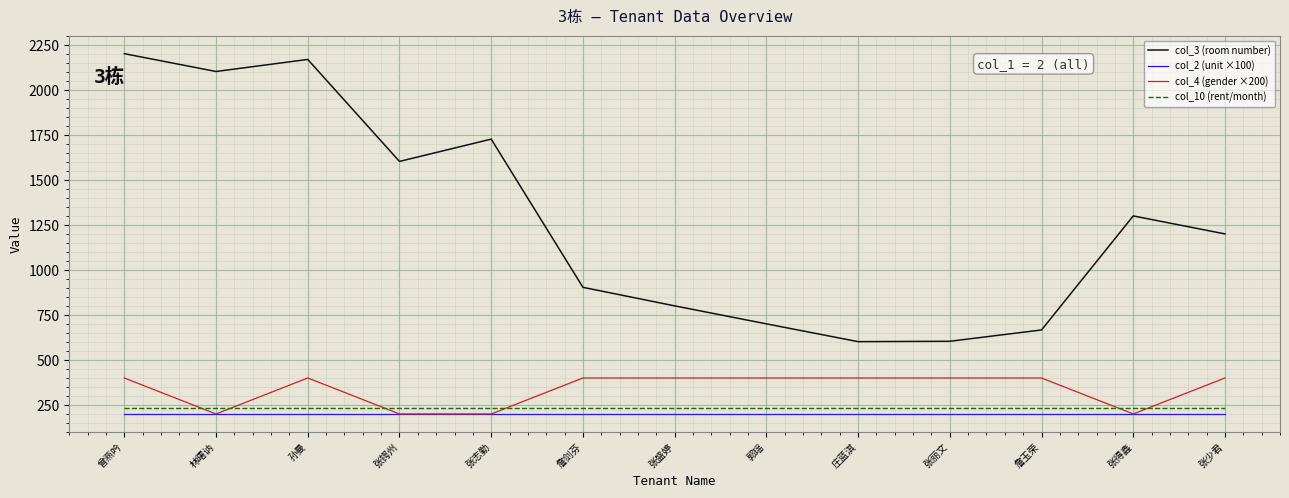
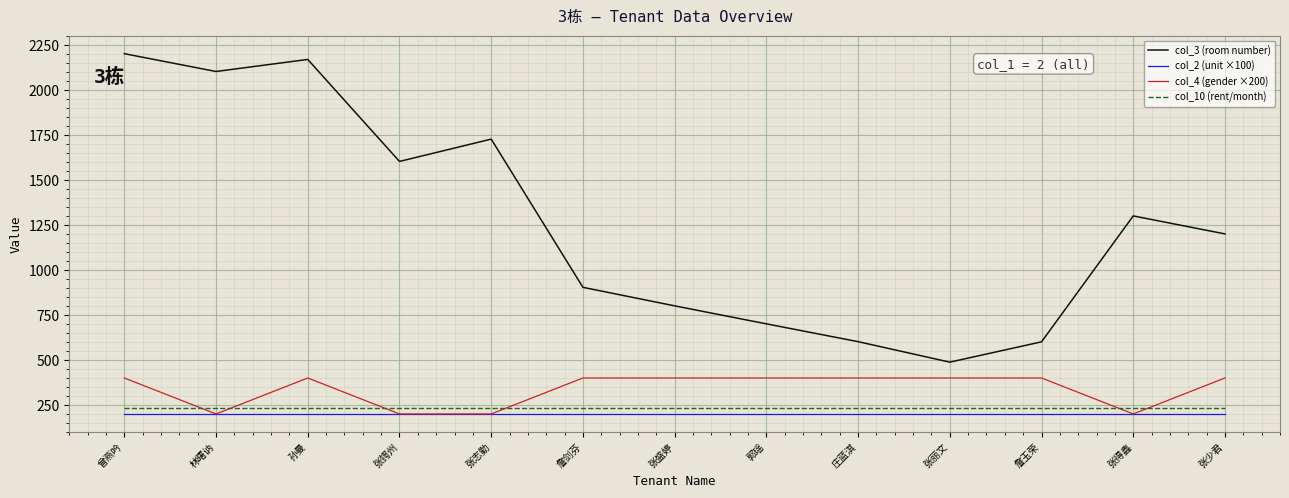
  {
    "col_3 (room number)": {
      "林曙讷": 2100,
      "孙曼": 2170,
      "张锷州": 1600,
      "张志勤": 1730,
      "詹剑芬": 900,
      "张盛婷": 800,
      "郭瑶": 700,
      "庄蓝淇": 600,
-     "张丽文": 600,
-     "詹玉荣": 670,
+     "张丽文": 490,
+     "詹玉荣": 600,
      "张得鑫": 1300,
      "张少君": 1200
    },
    "col_2 (unit ×100)": {
      "曾燕吟": 200,
      "孙曼": 200,
      "詹剑芬": 200,
      "张盛婷": 200,
      "郭瑶": 200,
      "庄蓝淇": 200,
      "张丽文": 200,
      "詹玉荣": 200,
      "张少君": 200
    },
    "col_4 (gender ×200)": {
      "曾燕吟": 400,
      "孙曼": 400,
      "詹剑芬": 400,
      "张盛婷": 400,
      "郭瑶": 400,
      "庄蓝淇": 400,
      "张丽文": 400,
      "詹玉荣": 400,
      "张少君": 400
    },
    "col_10 (rent/month)": {
      "曾燕吟": 230,
      "林曙讷": 230,
      "孙曼": 230,
      "张锷州": 230,
      "张志勤": 230,
      "詹剑芬": 230,
      "张盛婷": 230,
      "郭瑶": 230,
      "庄蓝淇": 230,
      "张丽文": 230,
      "詹玉荣": 230,
      "张得鑫": 230,
      "张少君": 230
    }
  }
